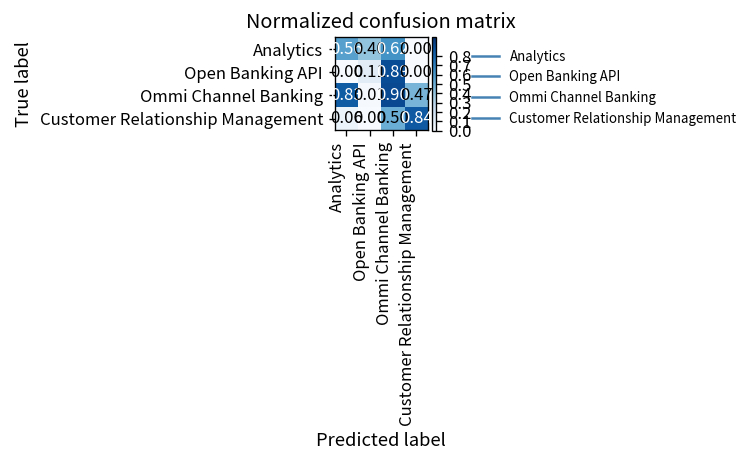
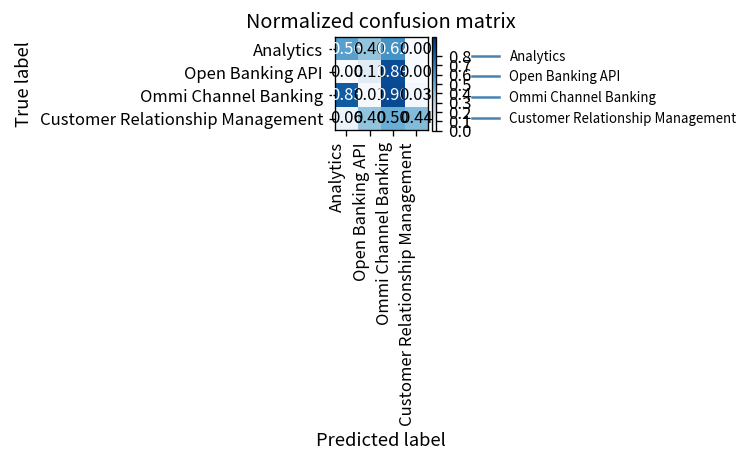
  {
    "Ommi Channel Banking": {
-     "Customer Relationship Management": 0.47
+     "Customer Relationship Management": 0.03
    },
    "Customer Relationship Management": {
-     "Open Banking API": 0.00,
-     "Customer Relationship Management": 0.84
+     "Open Banking API": 0.40,
+     "Customer Relationship Management": 0.44
    }
  }
